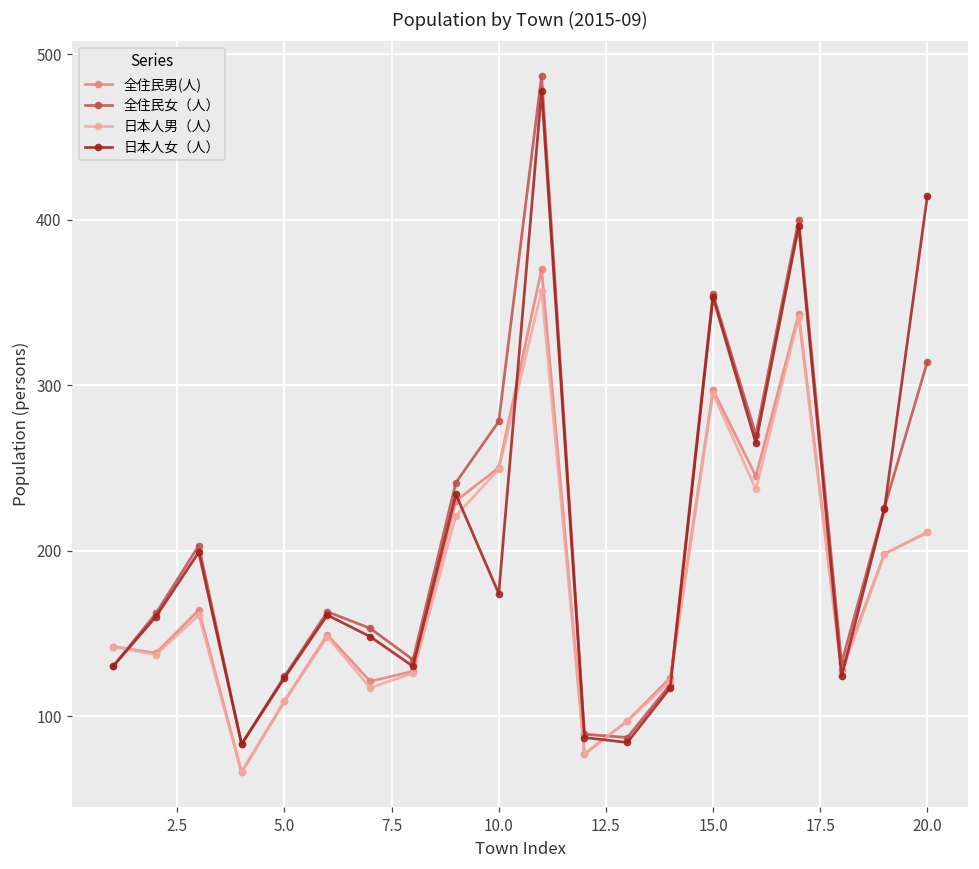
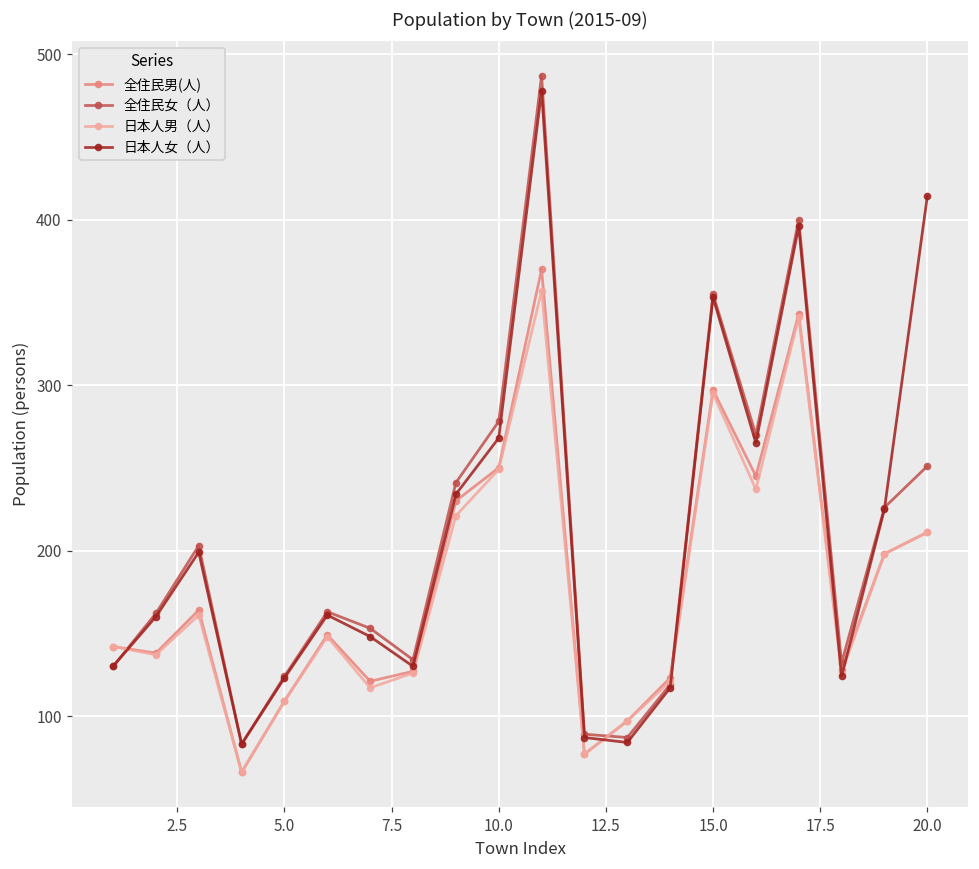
  {
    "全住民女（人）": {
      "10.0": 278,
      "15.0": 355,
-     "20.0": 314
+     "20.0": 251
    },
    "日本人女（人）": {
-     "10.0": 174,
+     "10.0": 268,
      "15.0": 353,
      "20.0": 414
    }
  }
